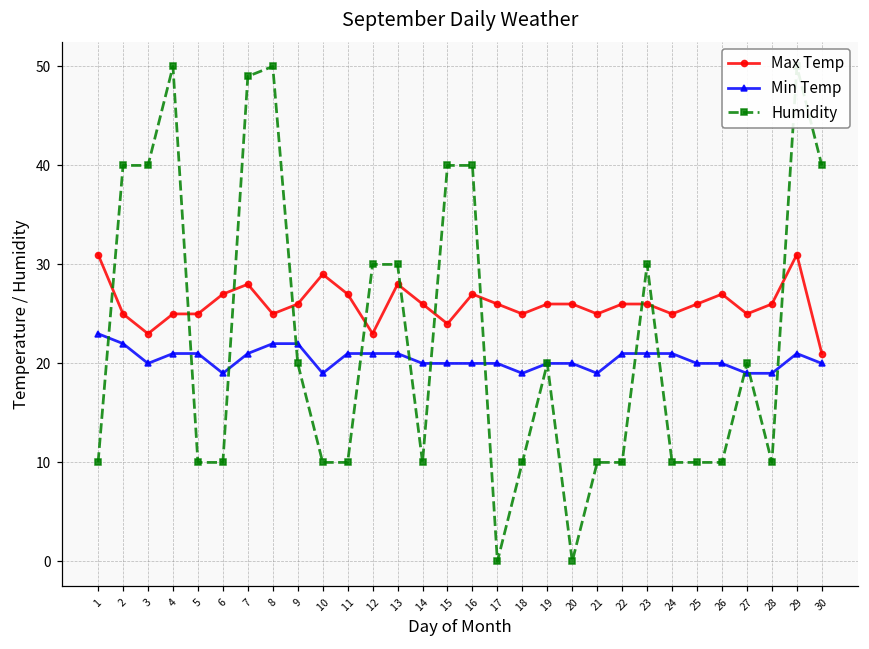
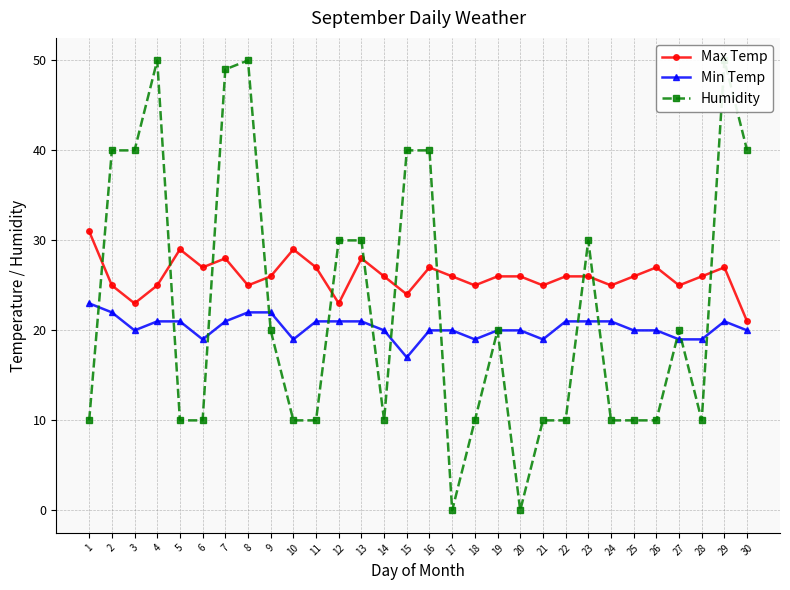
  {
    "Max Temp": {
      "1": 31,
      "2": 25,
      "3": 23,
      "4": 25,
-     "5": 25,
+     "5": 29,
      "6": 27,
      "7": 28,
      "8": 25,
      "9": 26,
      "10": 29,
      "11": 27,
      "12": 23,
      "13": 28,
      "14": 26,
      "15": 24,
      "16": 27,
      "17": 26,
      "18": 25,
      "19": 26,
      "20": 26,
      "21": 25,
      "22": 26,
      "23": 26,
      "24": 25,
      "25": 26,
      "26": 27,
      "27": 25,
      "28": 26,
-     "29": 31,
+     "29": 27,
      "30": 21
    },
    "Min Temp": {
      "1": 23,
      "2": 22,
      "3": 20,
      "4": 21,
      "5": 21,
      "6": 19,
      "7": 21,
      "8": 22,
      "9": 22,
      "10": 19,
      "11": 21,
      "12": 21,
      "13": 21,
      "14": 20,
-     "15": 20,
+     "15": 17,
      "16": 20,
      "17": 20,
      "18": 19,
      "20": 20,
      "21": 19,
      "22": 21,
      "23": 21,
      "24": 21,
      "25": 20,
      "26": 20,
      "27": 19,
      "28": 19,
      "29": 21,
      "30": 20
    },
    "Humidity": {
      "1": 10,
      "2": 40,
      "3": 40,
      "4": 50,
      "5": 10,
      "6": 10,
      "7": 49,
      "8": 50,
      "9": 20,
      "10": 10,
      "11": 10,
      "12": 30,
      "13": 30,
      "14": 10,
      "15": 40,
      "16": 40,
      "17": 0,
      "18": 10,
      "20": 0,
      "21": 10,
      "22": 10,
      "23": 30,
      "24": 10,
      "25": 10,
      "26": 10,
      "27": 20,
      "28": 10,
      "30": 40
    }
  }
